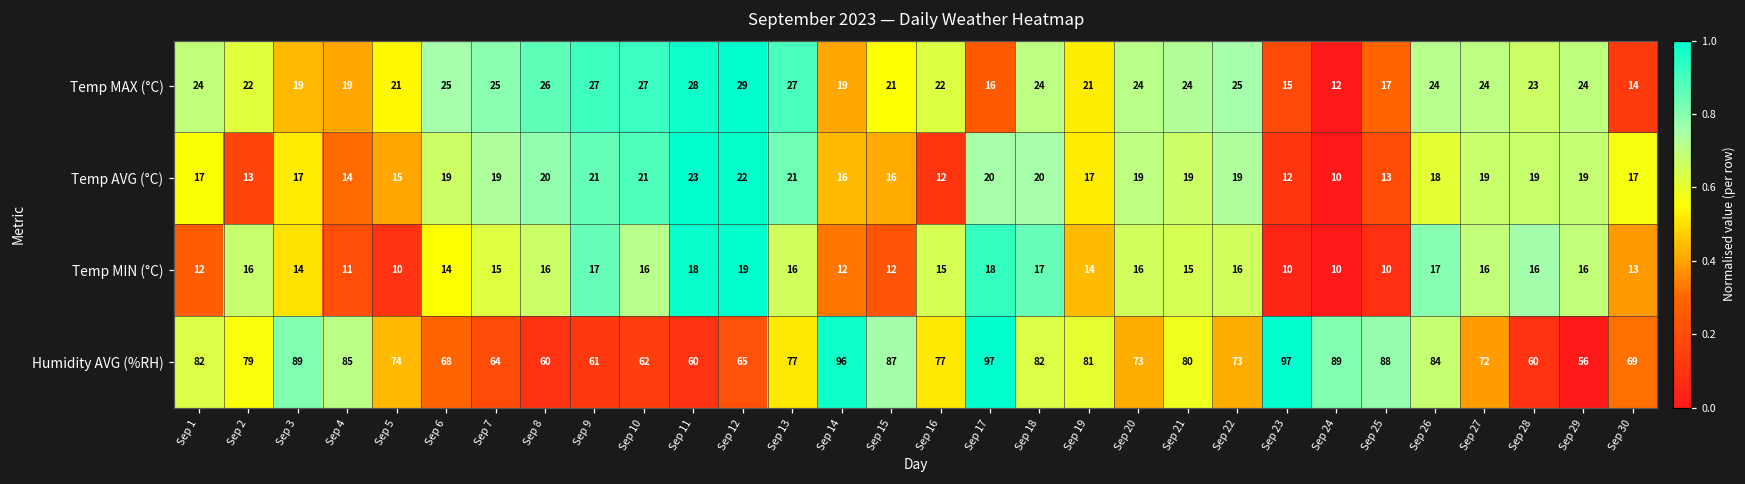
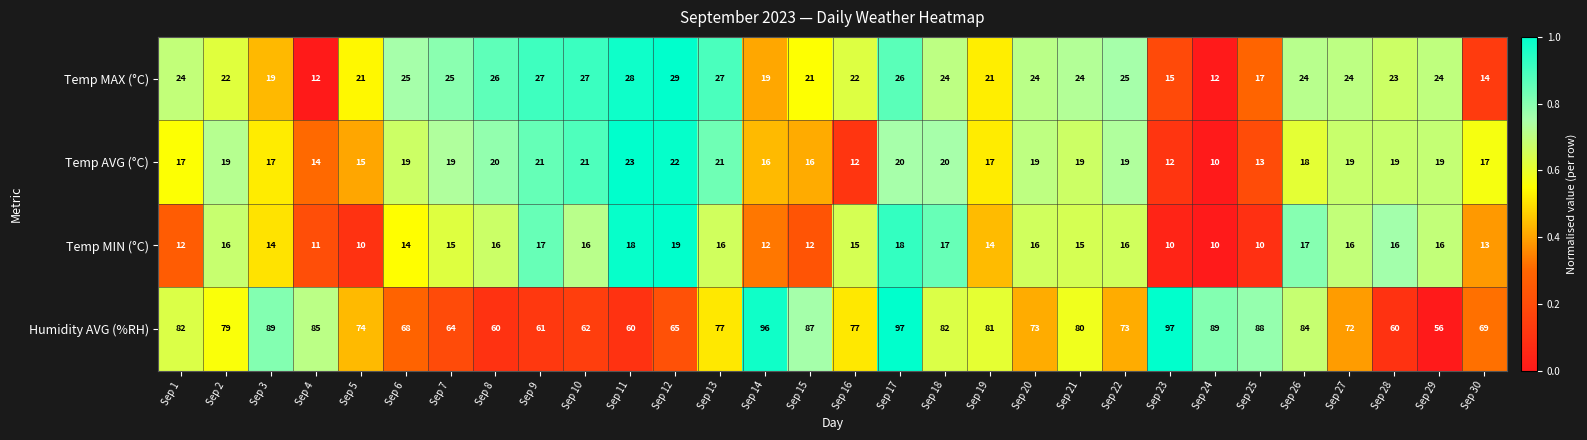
  {
    "Temp MAX (°C)": {
      "Sep 1": 24,
      "Sep 2": 22,
      "Sep 3": 19,
-     "Sep 4": 19,
+     "Sep 4": 12,
      "Sep 5": 21,
      "Sep 6": 25,
      "Sep 7": 25,
      "Sep 8": 26,
      "Sep 9": 27,
      "Sep 10": 27,
      "Sep 11": 28,
      "Sep 12": 29,
      "Sep 13": 27,
      "Sep 14": 19,
      "Sep 15": 21,
      "Sep 16": 22,
-     "Sep 17": 16,
+     "Sep 17": 26,
      "Sep 18": 24,
      "Sep 19": 21,
      "Sep 20": 24,
      "Sep 21": 24,
      "Sep 22": 25,
      "Sep 23": 15,
      "Sep 24": 12,
      "Sep 25": 17,
      "Sep 26": 24,
      "Sep 27": 24,
      "Sep 28": 23,
      "Sep 29": 24,
      "Sep 30": 14
    },
    "Temp AVG (°C)": {
      "Sep 1": 17,
-     "Sep 2": 13,
+     "Sep 2": 19,
      "Sep 3": 17,
      "Sep 4": 14,
      "Sep 5": 15,
      "Sep 6": 19,
      "Sep 7": 19,
      "Sep 8": 20,
      "Sep 9": 21,
      "Sep 10": 21,
      "Sep 11": 23,
      "Sep 12": 22,
      "Sep 13": 21,
      "Sep 14": 16,
      "Sep 15": 16,
      "Sep 16": 12,
      "Sep 17": 20,
      "Sep 18": 20,
      "Sep 19": 17,
      "Sep 20": 19,
      "Sep 21": 19,
      "Sep 22": 19,
      "Sep 23": 12,
      "Sep 24": 10,
      "Sep 25": 13,
      "Sep 26": 18,
      "Sep 27": 19,
      "Sep 28": 19,
      "Sep 29": 19,
      "Sep 30": 17
    },
    "Temp MIN (°C)": {
      "Sep 1": 12,
      "Sep 2": 16,
      "Sep 3": 14,
      "Sep 4": 11,
      "Sep 5": 10,
      "Sep 6": 14,
      "Sep 7": 15,
      "Sep 8": 16,
      "Sep 9": 17,
      "Sep 10": 16,
      "Sep 11": 18,
      "Sep 12": 19,
      "Sep 13": 16,
      "Sep 14": 12,
      "Sep 15": 12,
      "Sep 16": 15,
      "Sep 17": 18,
      "Sep 18": 17,
      "Sep 19": 14,
      "Sep 20": 16,
      "Sep 21": 15,
      "Sep 22": 16,
      "Sep 23": 10,
      "Sep 24": 10,
      "Sep 25": 10,
      "Sep 26": 17,
      "Sep 27": 16,
      "Sep 28": 16,
      "Sep 29": 16,
      "Sep 30": 13
    },
    "Humidity AVG (%RH)": {
      "Sep 1": 82,
      "Sep 2": 79,
      "Sep 3": 89,
      "Sep 4": 85,
      "Sep 5": 74,
      "Sep 6": 68,
      "Sep 7": 64,
      "Sep 8": 60,
      "Sep 9": 61,
      "Sep 10": 62,
      "Sep 11": 60,
      "Sep 12": 65,
      "Sep 13": 77,
      "Sep 14": 96,
      "Sep 15": 87,
      "Sep 16": 77,
      "Sep 17": 97,
      "Sep 18": 82,
      "Sep 19": 81,
      "Sep 20": 73,
      "Sep 21": 80,
      "Sep 22": 73,
      "Sep 23": 97,
      "Sep 24": 89,
      "Sep 25": 88,
      "Sep 26": 84,
      "Sep 27": 72,
      "Sep 28": 60,
      "Sep 29": 56,
      "Sep 30": 69
    }
  }
